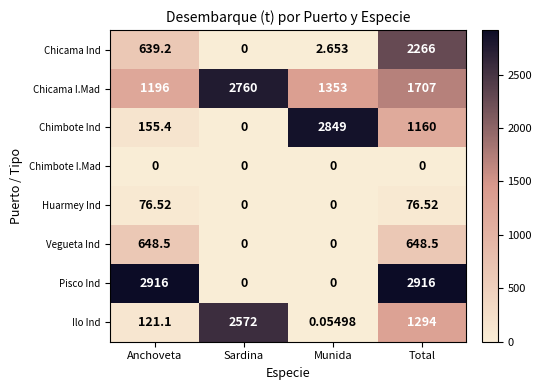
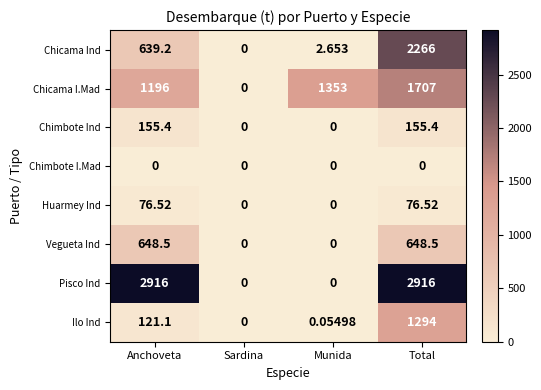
  {
    "Chicama Ind": {
      "Anchoveta": 639.2,
      "Sardina": 0,
      "Munida": 2.653,
      "Total": 2266
    },
    "Chicama I.Mad": {
      "Anchoveta": 1196,
-     "Sardina": 2760,
+     "Sardina": 0,
      "Munida": 1353,
      "Total": 1707
    },
    "Chimbote Ind": {
      "Anchoveta": 155.4,
      "Sardina": 0,
-     "Munida": 2849,
-     "Total": 1160
+     "Munida": 0,
+     "Total": 155.4
    },
    "Chimbote I.Mad": {
      "Anchoveta": 0,
      "Sardina": 0,
      "Munida": 0,
      "Total": 0
    },
    "Huarmey Ind": {
      "Anchoveta": 76.52,
      "Sardina": 0,
      "Munida": 0,
      "Total": 76.52
    },
    "Vegueta Ind": {
      "Anchoveta": 648.5,
      "Sardina": 0,
      "Munida": 0,
      "Total": 648.5
    },
    "Pisco Ind": {
      "Anchoveta": 2916,
      "Sardina": 0,
      "Munida": 0,
      "Total": 2916
    },
    "Ilo Ind": {
      "Anchoveta": 121.1,
-     "Sardina": 2572,
+     "Sardina": 0,
      "Munida": 0.05498,
      "Total": 1294
    }
  }
